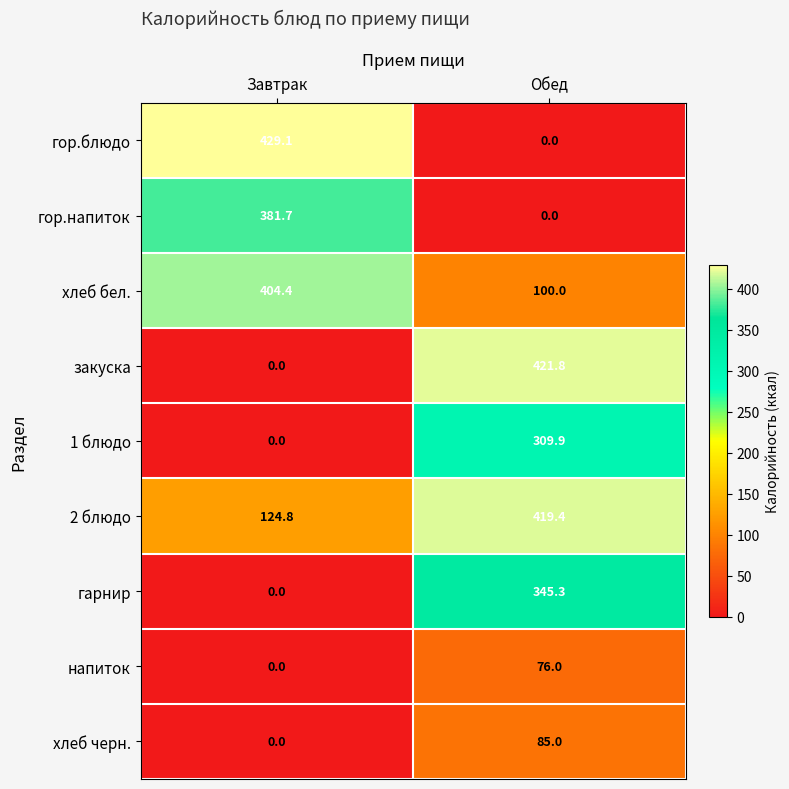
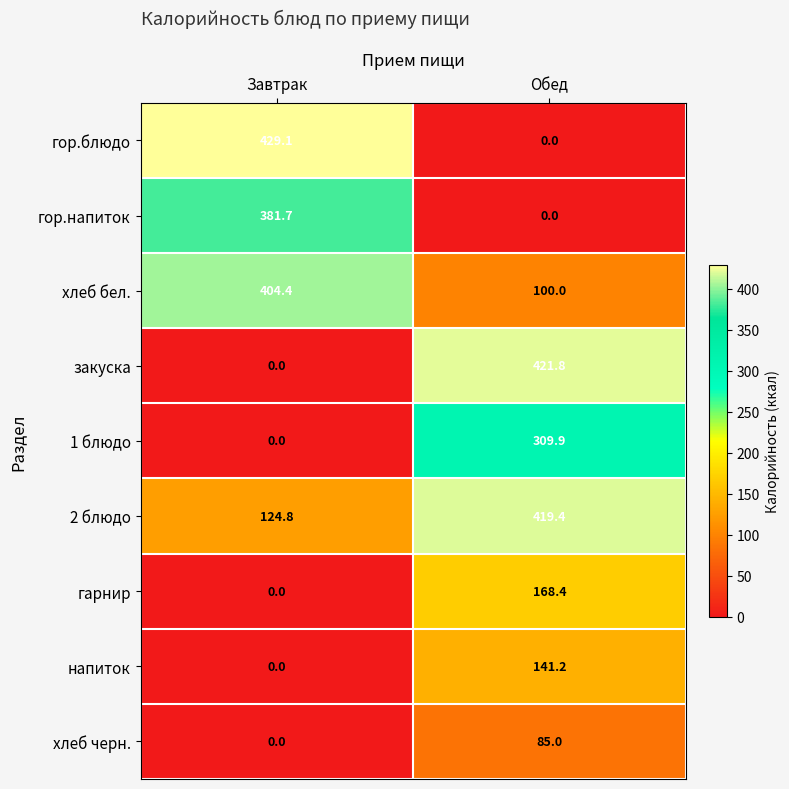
  {
    "гор.блюдо": {
      "Завтрак": 429.1,
      "Обед": 0.0
    },
    "гор.напиток": {
      "Завтрак": 381.7,
      "Обед": 0.0
    },
    "хлеб бел.": {
      "Завтрак": 404.4,
      "Обед": 100.0
    },
    "закуска": {
      "Завтрак": 0.0,
      "Обед": 421.8
    },
    "1 блюдо": {
      "Завтрак": 0.0,
      "Обед": 309.9
    },
    "2 блюдо": {
      "Завтрак": 124.8,
      "Обед": 419.4
    },
    "гарнир": {
      "Завтрак": 0.0,
-     "Обед": 345.3
+     "Обед": 168.4
    },
    "напиток": {
      "Завтрак": 0.0,
-     "Обед": 76.0
+     "Обед": 141.2
    },
    "хлеб черн.": {
      "Завтрак": 0.0,
      "Обед": 85.0
    }
  }
